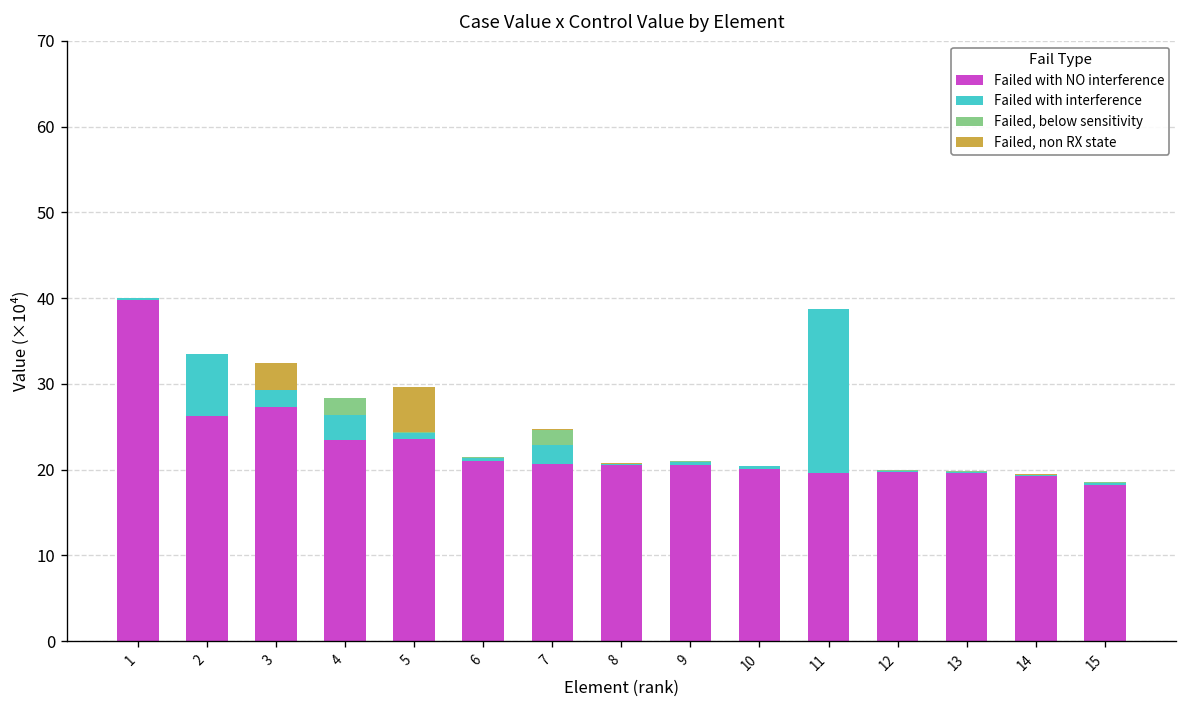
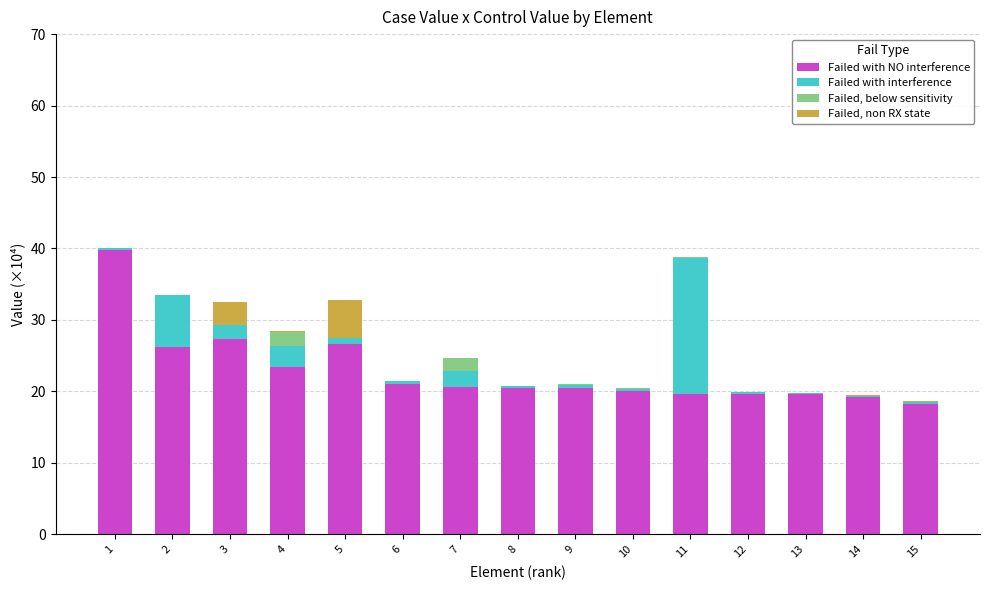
  {
    "Failed with NO interference": {
      "1": 40,
      "2": 26,
      "3": 27,
      "4": 23,
-     "5": 24,
+     "5": 27,
      "6": 21,
      "7": 21,
      "8": 20,
      "9": 21,
      "10": 20,
      "11": 20,
      "12": 20,
      "13": 20,
      "14": 19,
      "15": 18
    },
    "Failed with interference": {
      "2": 7,
      "3": 2,
      "4": 3,
      "5": 1,
      "6": 0,
      "7": 2,
      "9": 0,
      "11": 19
    },
    "Failed, below sensitivity": {
      "1": 0,
      "3": 0,
      "4": 2,
      "7": 2,
      "14": 0
    },
    "Failed, non RX state": {
      "3": 3,
      "5": 5
    }
  }
